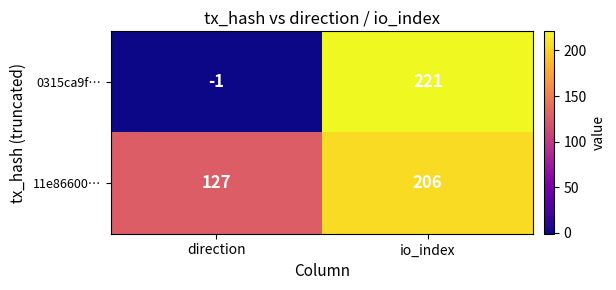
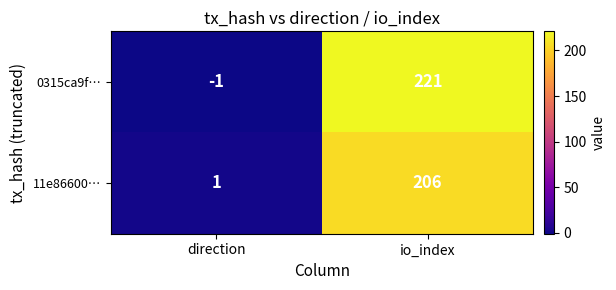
  {
    "0315ca9f…": {
      "direction": -1,
      "io_index": 221
    },
    "11e86600…": {
-     "direction": 127,
+     "direction": 1,
      "io_index": 206
    }
  }
